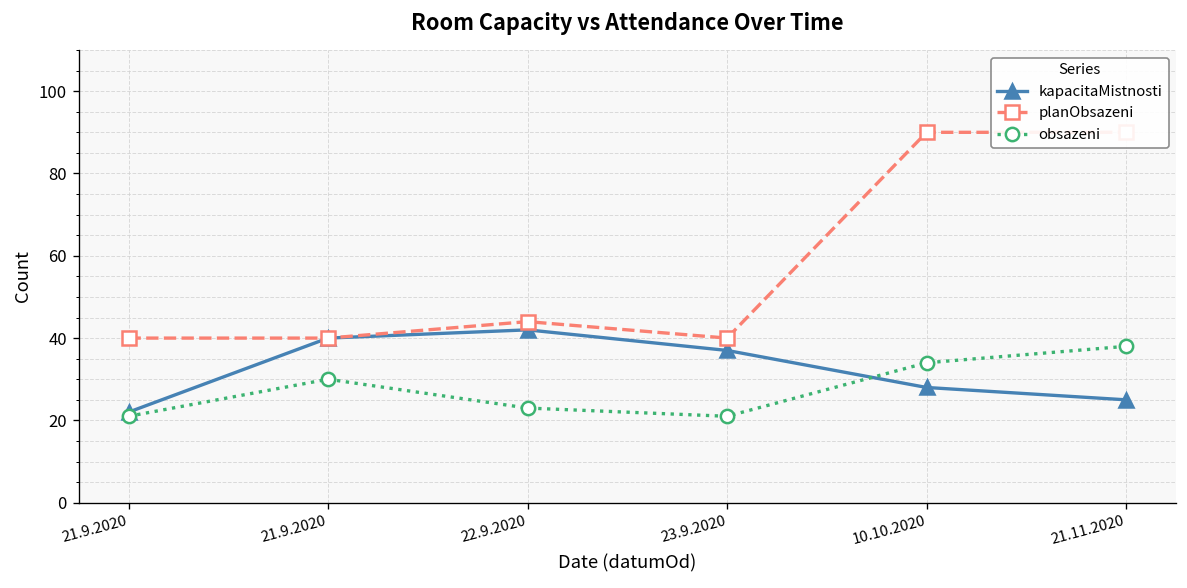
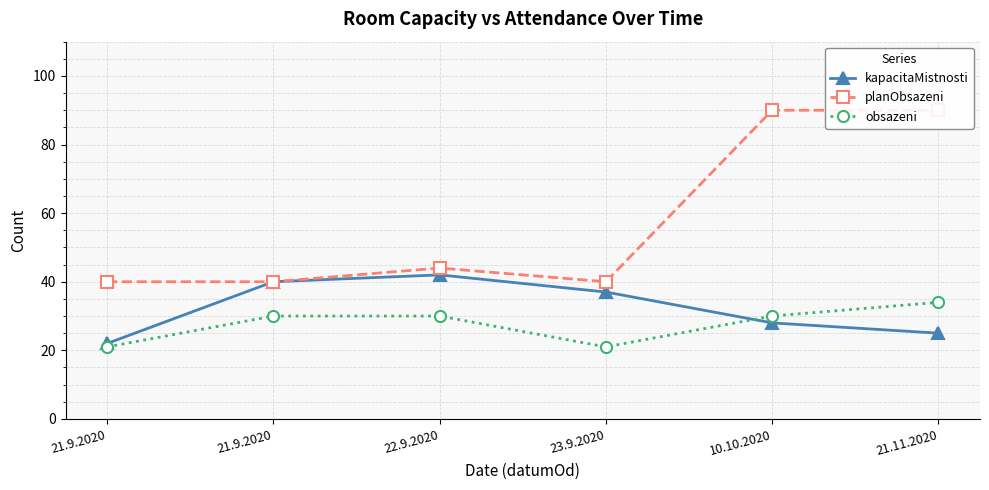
  {
    "kapacitaMistnosti": {
      "22.9.2020": 42,
      "23.9.2020": 37,
      "10.10.2020": 28,
      "21.11.2020": 25
    },
    "planObsazeni": {
      "22.9.2020": 44,
      "23.9.2020": 40,
      "10.10.2020": 90
    },
    "obsazeni": {
-     "22.9.2020": 23,
+     "22.9.2020": 30,
      "23.9.2020": 21,
-     "10.10.2020": 34,
-     "21.11.2020": 38
+     "10.10.2020": 30,
+     "21.11.2020": 34
    }
  }
